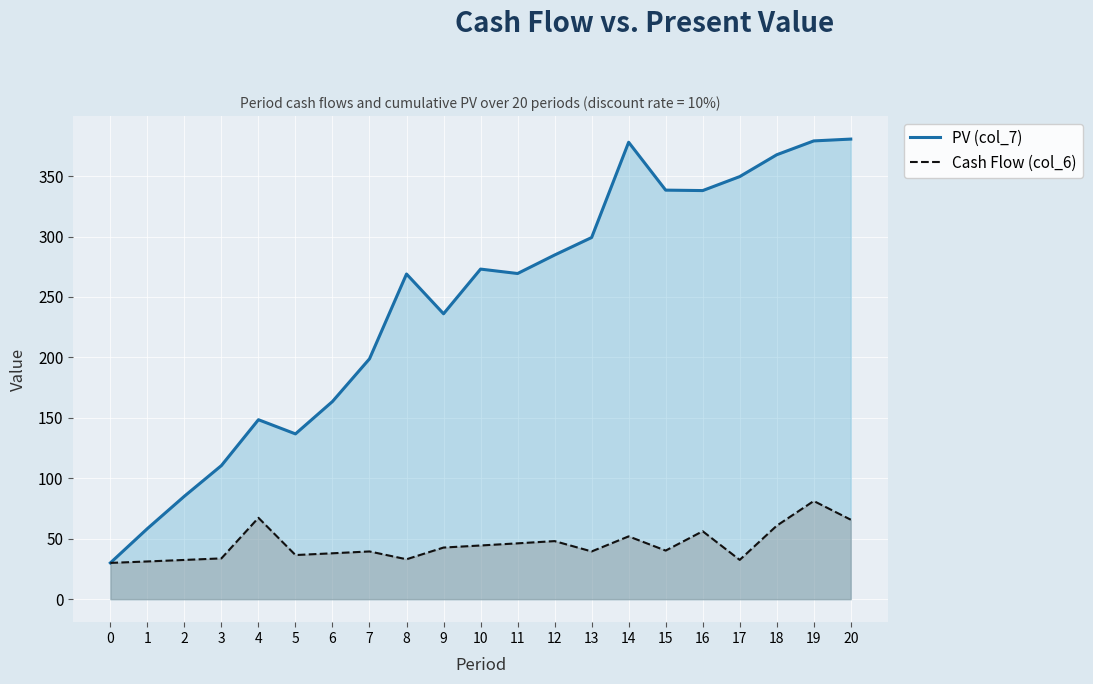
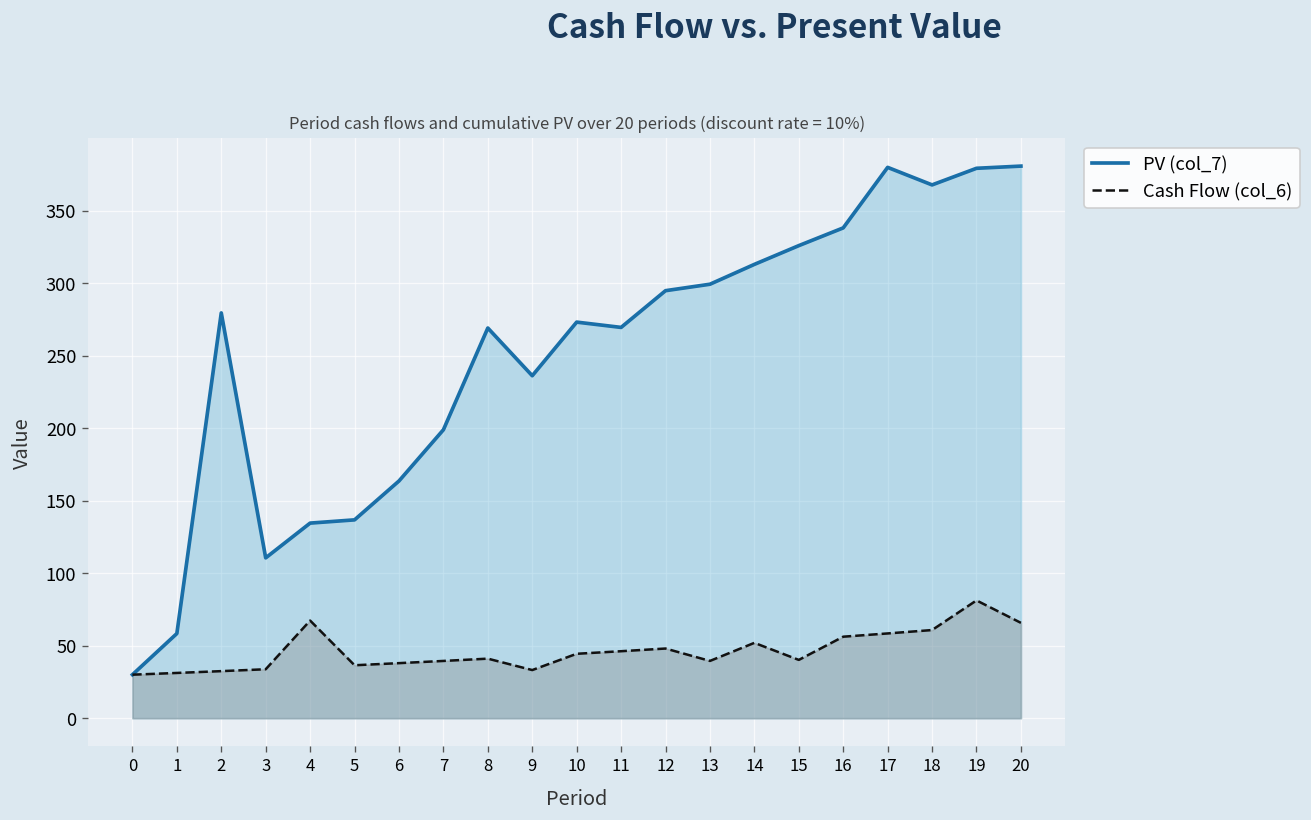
  {
    "PV (col_7)": {
      "1": 58,
-     "2": 85,
+     "2": 279,
      "3": 111,
-     "4": 148,
+     "4": 135,
      "5": 137,
      "6": 164,
      "7": 199,
      "8": 269,
      "9": 236,
      "10": 273,
      "11": 269,
-     "12": 285,
+     "12": 295,
      "13": 299,
-     "14": 378,
-     "15": 338,
+     "14": 313,
+     "15": 326,
      "16": 338,
-     "17": 350,
+     "17": 380,
      "18": 368,
      "19": 379,
      "20": 381
    },
    "Cash Flow (col_6)": {
      "1": 31,
      "2": 32,
      "3": 34,
      "4": 67,
      "5": 36,
      "6": 38,
      "7": 39,
-     "8": 33,
-     "9": 43,
+     "8": 41,
+     "9": 33,
      "10": 44,
      "11": 46,
      "12": 48,
      "13": 39,
      "14": 52,
      "15": 40,
      "16": 56,
-     "17": 32,
+     "17": 58,
      "18": 61,
      "19": 81,
      "20": 66
    }
  }
